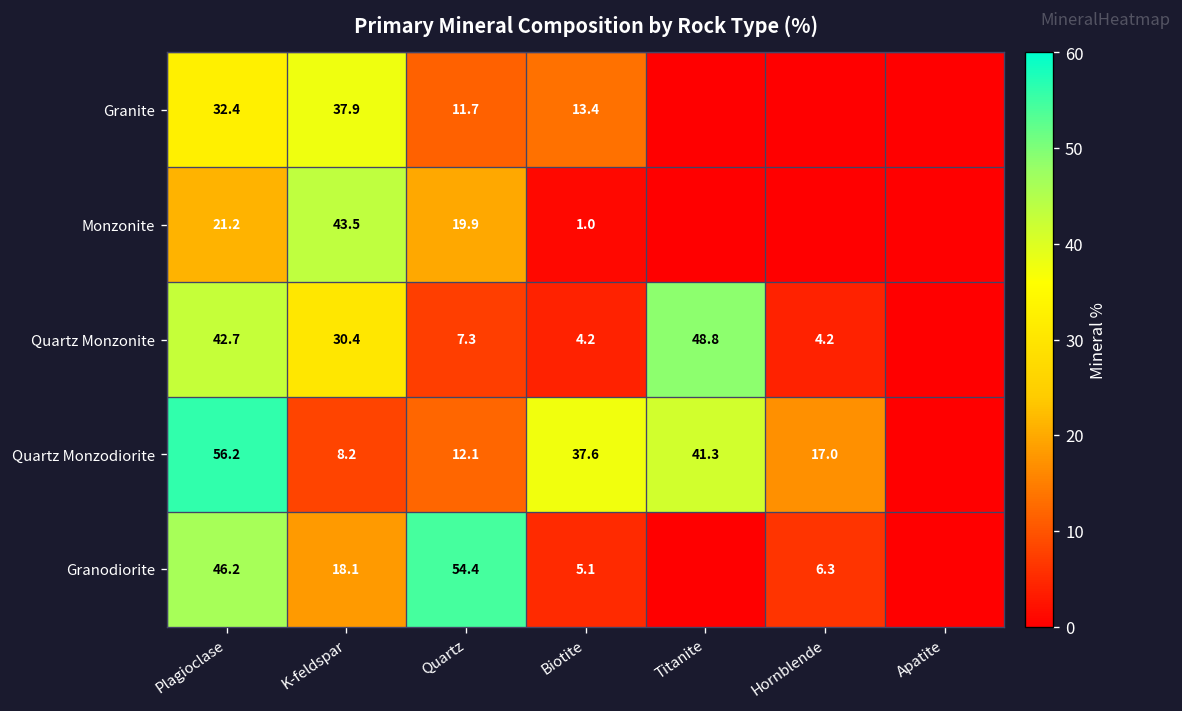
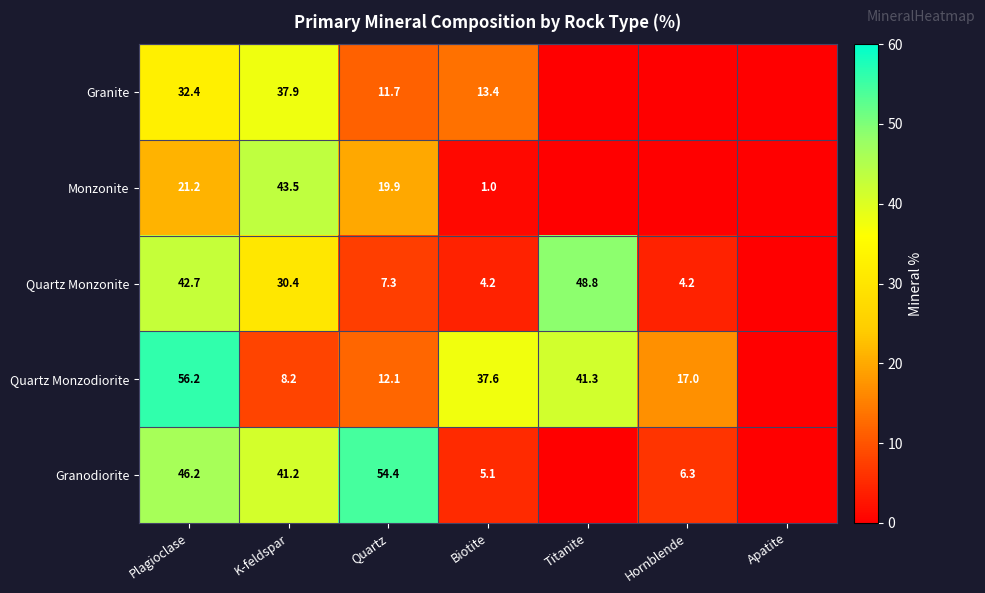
  {
    "Granite": {
      "Plagioclase": 32.4,
      "K-feldspar": 37.9,
      "Quartz": 11.7,
      "Biotite": 13.4
    },
    "Monzonite": {
      "Plagioclase": 21.2,
      "K-feldspar": 43.5,
      "Quartz": 19.9,
      "Biotite": 1.0
    },
    "Quartz Monzonite": {
      "Plagioclase": 42.7,
      "K-feldspar": 30.4,
      "Quartz": 7.3,
      "Biotite": 4.2,
      "Titanite": 48.8,
      "Hornblende": 4.2
    },
    "Quartz Monzodiorite": {
      "Plagioclase": 56.2,
      "K-feldspar": 8.2,
      "Quartz": 12.1,
      "Biotite": 37.6,
      "Titanite": 41.3,
      "Hornblende": 17.0
    },
    "Granodiorite": {
      "Plagioclase": 46.2,
-     "K-feldspar": 18.1,
+     "K-feldspar": 41.2,
      "Quartz": 54.4,
      "Biotite": 5.1,
      "Hornblende": 6.3
    }
  }
